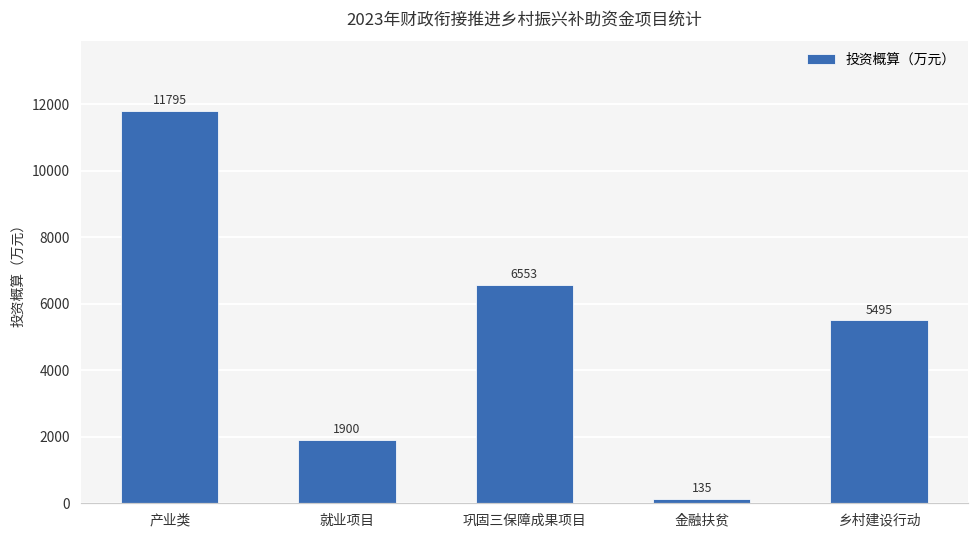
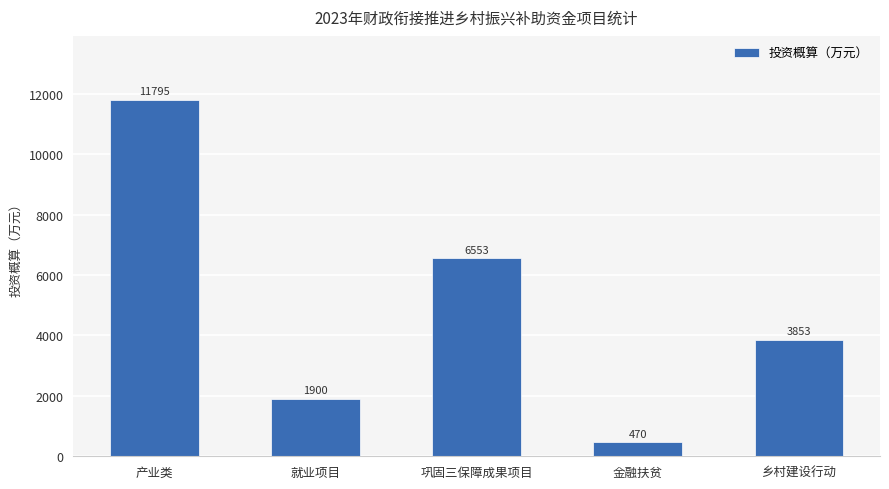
  {
    "产业类": 11795,
    "就业项目": 1900,
    "巩固三保障成果项目": 6553,
-   "金融扶贫": 135,
-   "乡村建设行动": 5495
+   "金融扶贫": 470,
+   "乡村建设行动": 3853
  }
